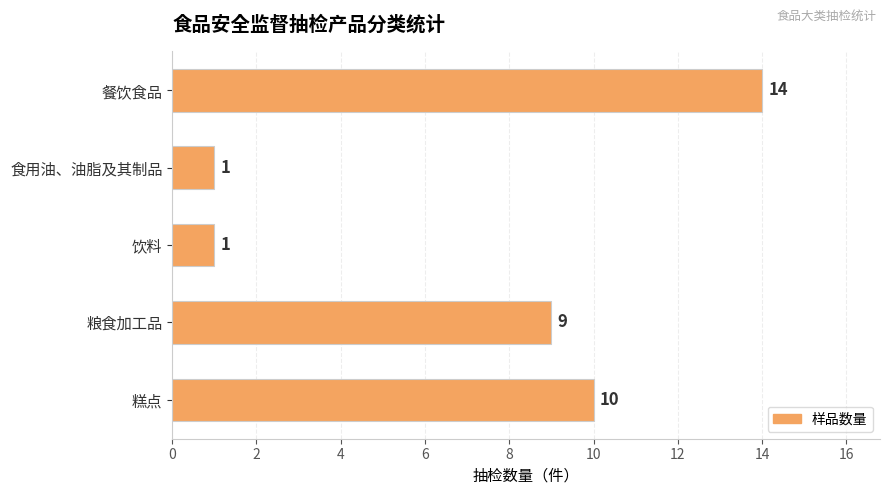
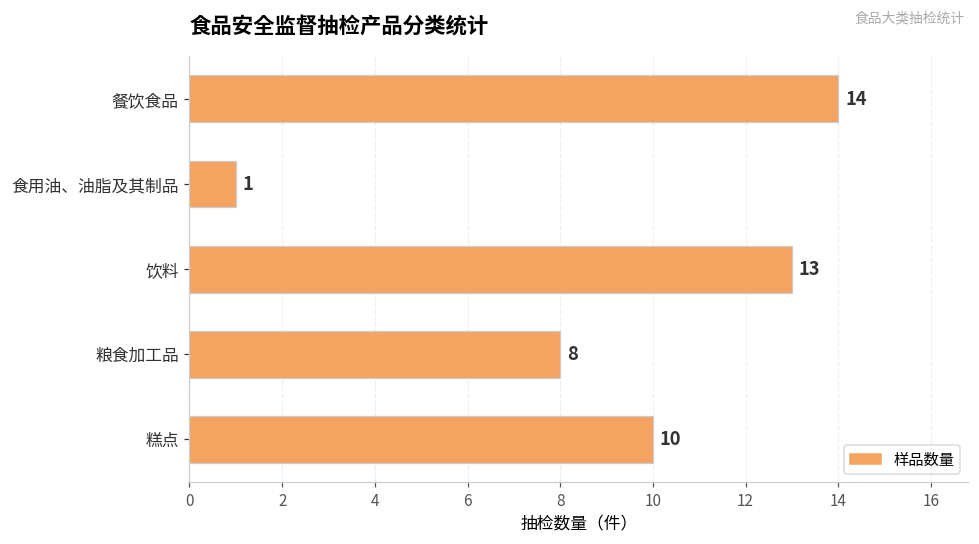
  {
    "餐饮食品": 14,
    "食用油、油脂及其制品": 1,
-   "饮料": 1,
-   "粮食加工品": 9,
+   "饮料": 13,
+   "粮食加工品": 8,
    "糕点": 10
  }
